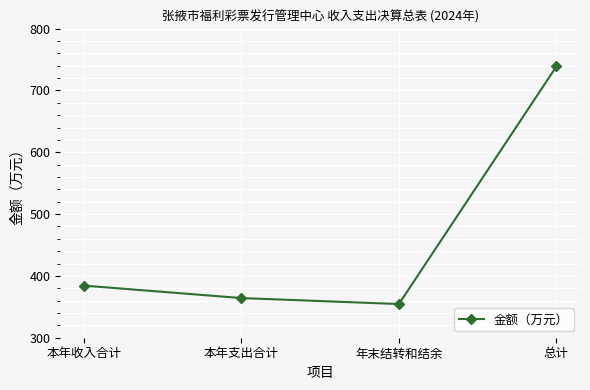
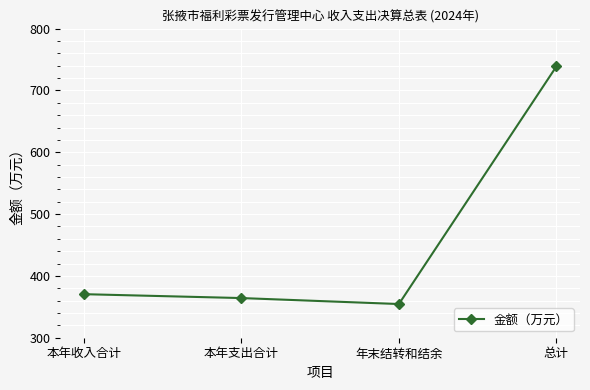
  {
-   "本年收入合计": 380,
+   "本年收入合计": 370,
    "本年支出合计": 360,
    "年末结转和结余": 350,
    "总计": 740
  }
